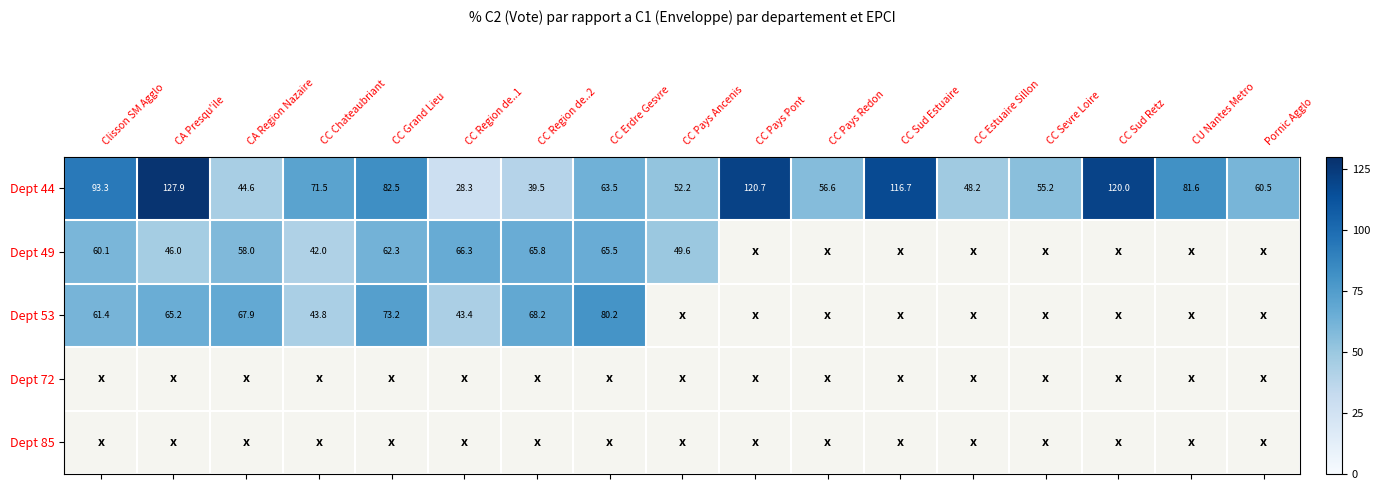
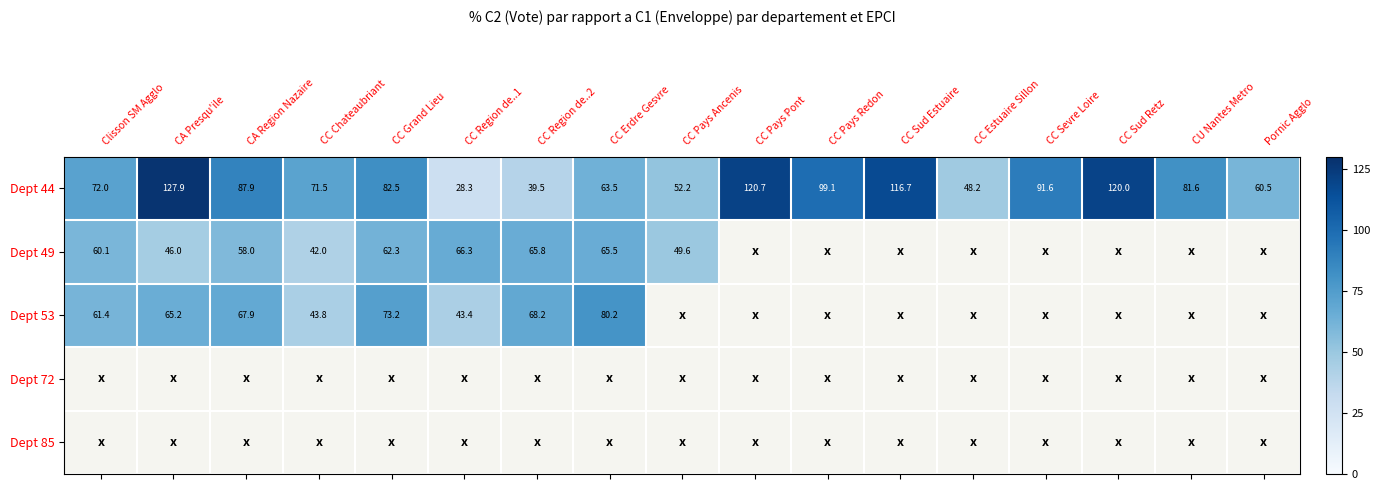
  {
    "Dept 44": {
-     "Clisson SM Agglo": 93.3,
+     "Clisson SM Agglo": 72.0,
      "CA Presqu'ile": 127.9,
-     "CA Region Nazaire": 44.6,
+     "CA Region Nazaire": 87.9,
      "CC Chateaubriant": 71.5,
      "CC Grand Lieu": 82.5,
      "CC Region de..1": 28.3,
      "CC Region de..2": 39.5,
      "CC Erdre Gesvre": 63.5,
      "CC Pays Ancenis": 52.2,
      "CC Pays Pont": 120.7,
-     "CC Pays Redon": 56.6,
+     "CC Pays Redon": 99.1,
      "CC Sud Estuaire": 116.7,
      "CC Estuaire Sillon": 48.2,
-     "CC Sevre Loire": 55.2,
+     "CC Sevre Loire": 91.6,
      "CC Sud Retz": 120.0,
      "CU Nantes Metro": 81.6,
      "Pornic Agglo": 60.5
    },
    "Dept 49": {
      "Clisson SM Agglo": 60.1,
      "CA Presqu'ile": 46.0,
      "CA Region Nazaire": 58.0,
      "CC Chateaubriant": 42.0,
      "CC Grand Lieu": 62.3,
      "CC Region de..1": 66.3,
      "CC Region de..2": 65.8,
      "CC Erdre Gesvre": 65.5,
      "CC Pays Ancenis": 49.6
    },
    "Dept 53": {
      "Clisson SM Agglo": 61.4,
      "CA Presqu'ile": 65.2,
      "CA Region Nazaire": 67.9,
      "CC Chateaubriant": 43.8,
      "CC Grand Lieu": 73.2,
      "CC Region de..1": 43.4,
      "CC Region de..2": 68.2,
      "CC Erdre Gesvre": 80.2
    }
  }
